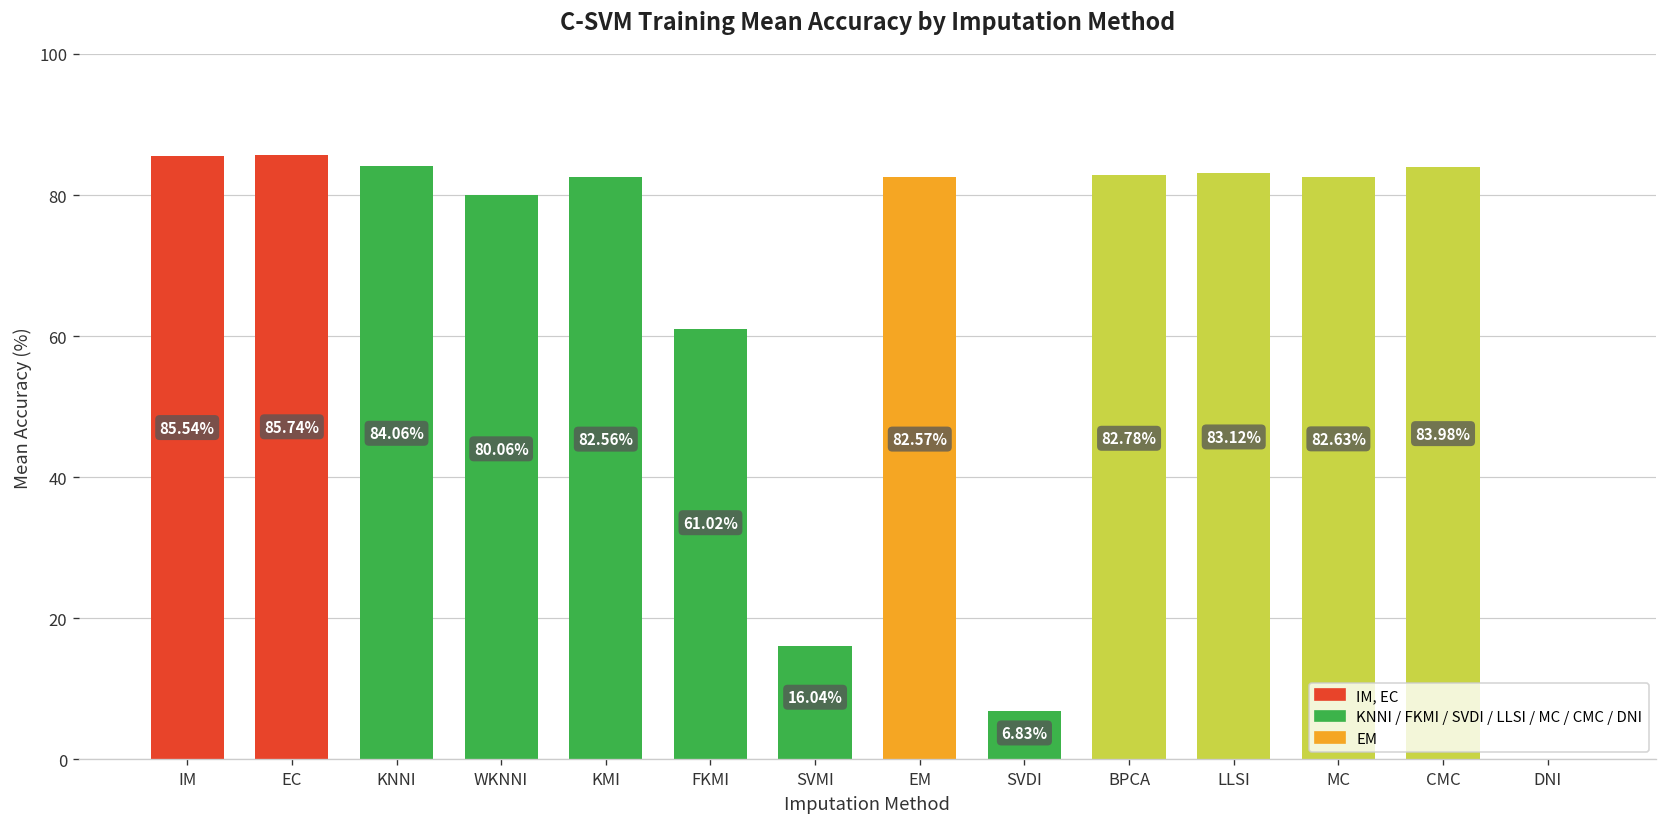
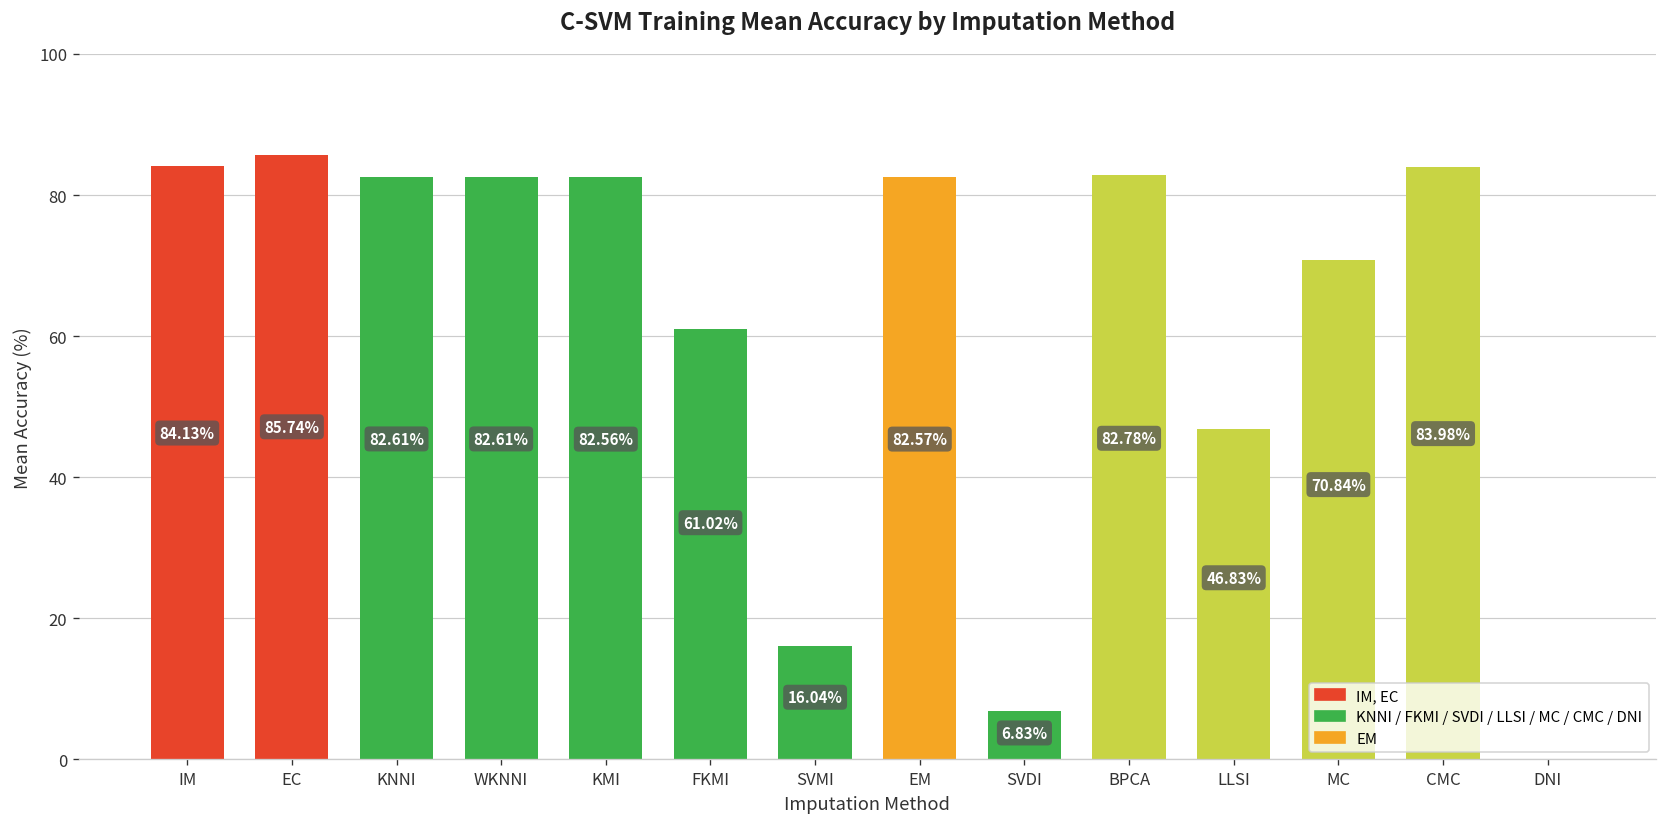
  {
-   "IM": "85.54%",
-   "KNNI": "84.06%",
-   "WKNNI": "80.06%",
-   "LLSI": "83.12%",
-   "MC": "82.63%"
+   "IM": "84.13%",
+   "KNNI": "82.61%",
+   "WKNNI": "82.61%",
+   "LLSI": "46.83%",
+   "MC": "70.84%"
  }
